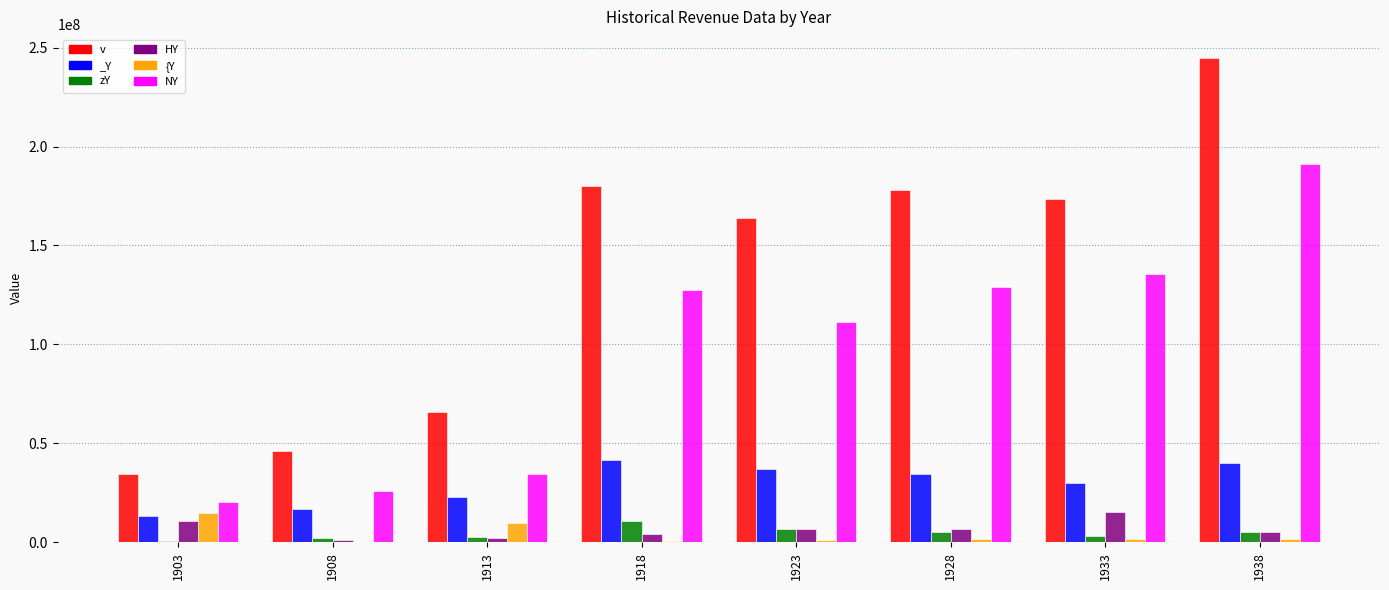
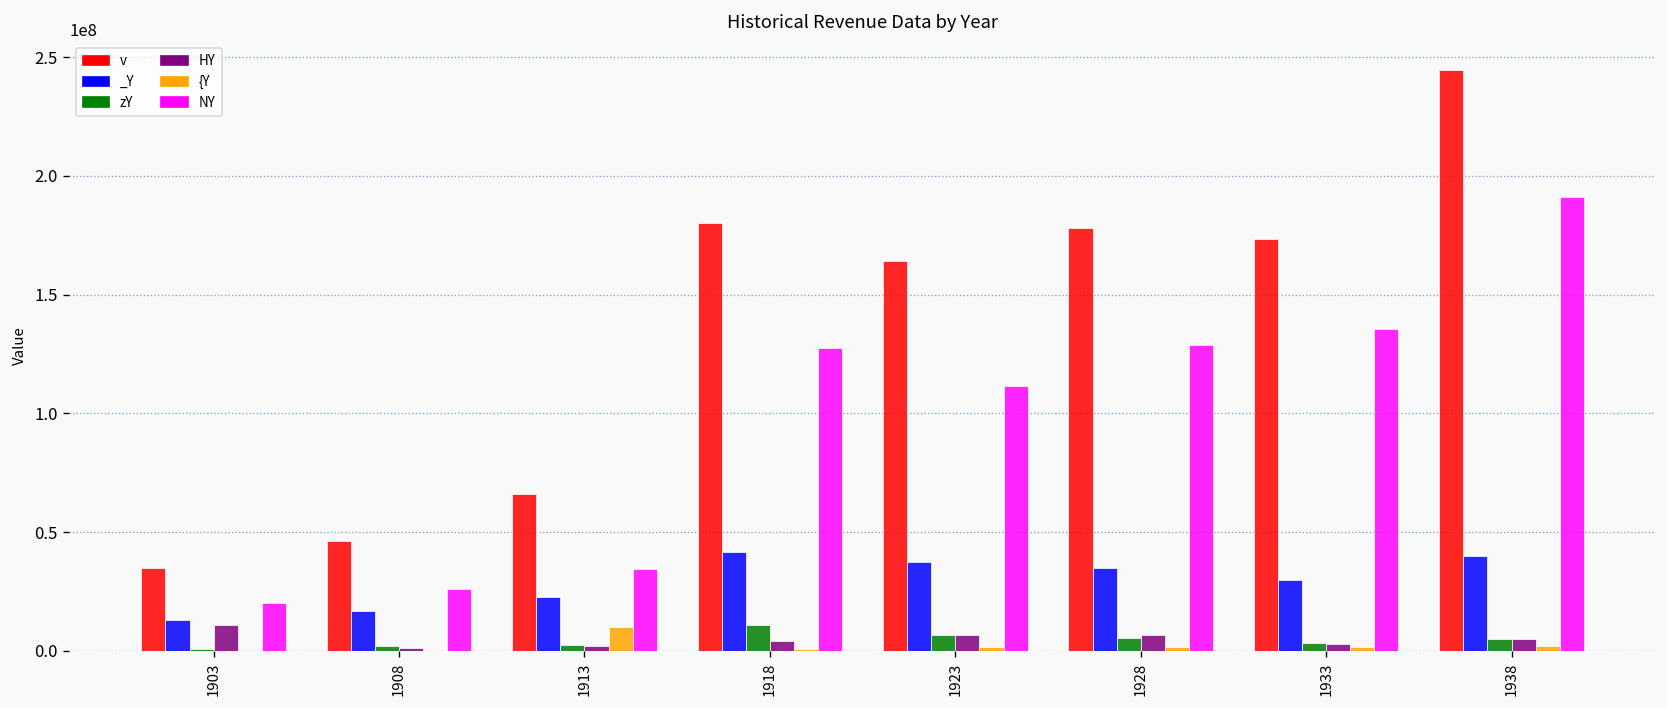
  {
    "v": {
      "1903": 35000000,
      "1908": 46000000,
      "1913": 66000000,
      "1918": 180000000,
      "1923": 164000000,
      "1928": 178000000,
      "1933": 173000000,
      "1938": 245000000
    },
    "zY": {
      "1908": 2000000,
      "1913": 3000000,
      "1918": 11000000,
      "1923": 7000000,
      "1928": 5000000,
      "1933": 3000000,
      "1938": 5000000
    },
    "HY": {
      "1903": 11000000,
      "1913": 2000000,
      "1918": 4000000,
      "1923": 7000000,
      "1928": 7000000,
-     "1933": 15000000,
+     "1933": 3000000,
      "1938": 5000000
    },
    "{Y": {
-     "1903": 15000000,
+     "1903": 0,
      "1913": 10000000,
      "1923": 1000000,
      "1928": 2000000,
      "1933": 1000000,
      "1938": 2000000
    },
    "NY": {
      "1903": 20000000,
      "1908": 26000000,
      "1913": 35000000,
      "1918": 127000000,
      "1923": 111000000,
      "1928": 129000000,
      "1933": 135000000,
      "1938": 191000000
    }
  }
